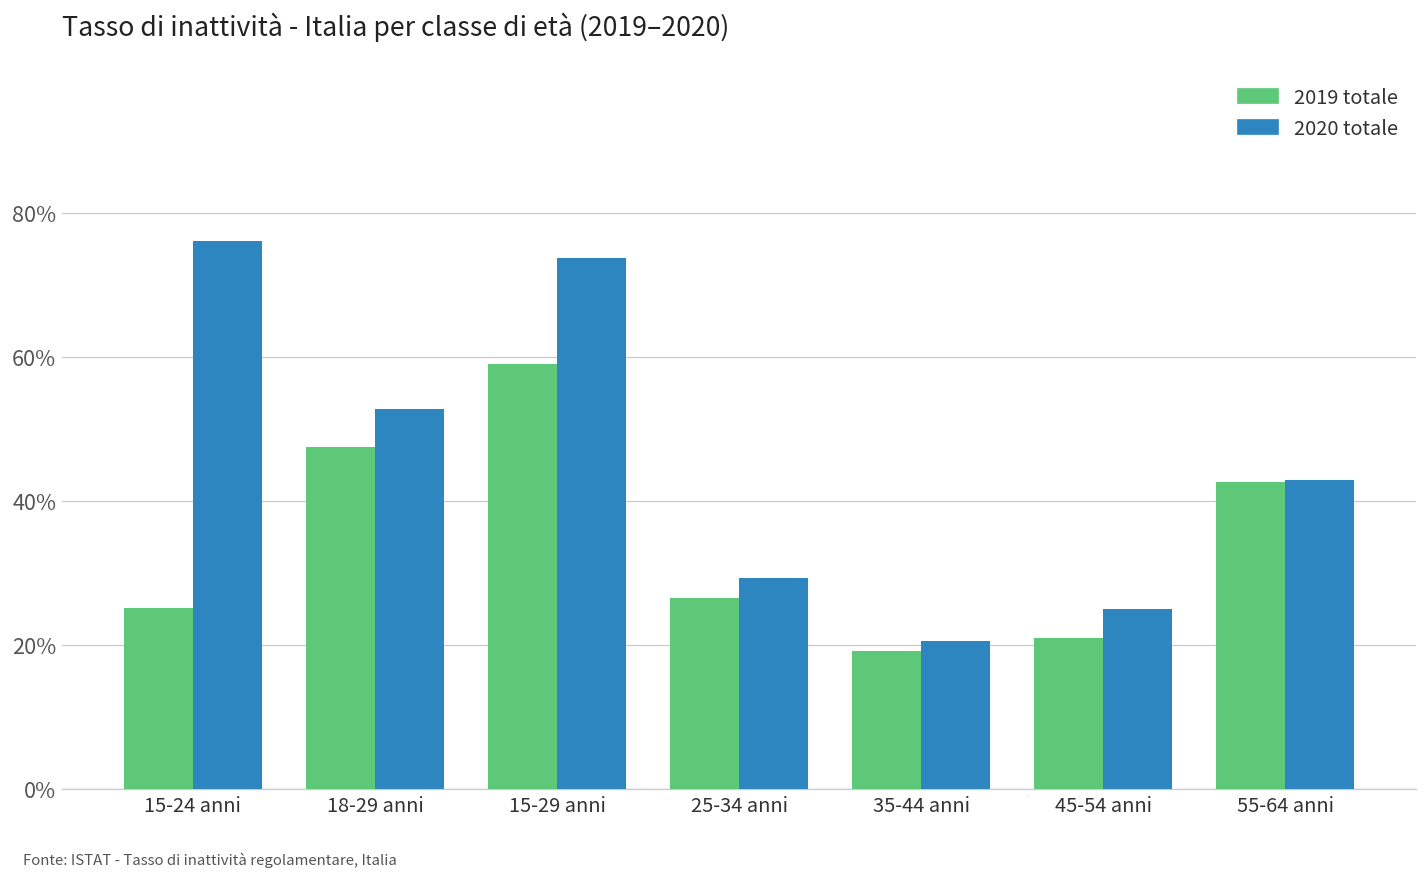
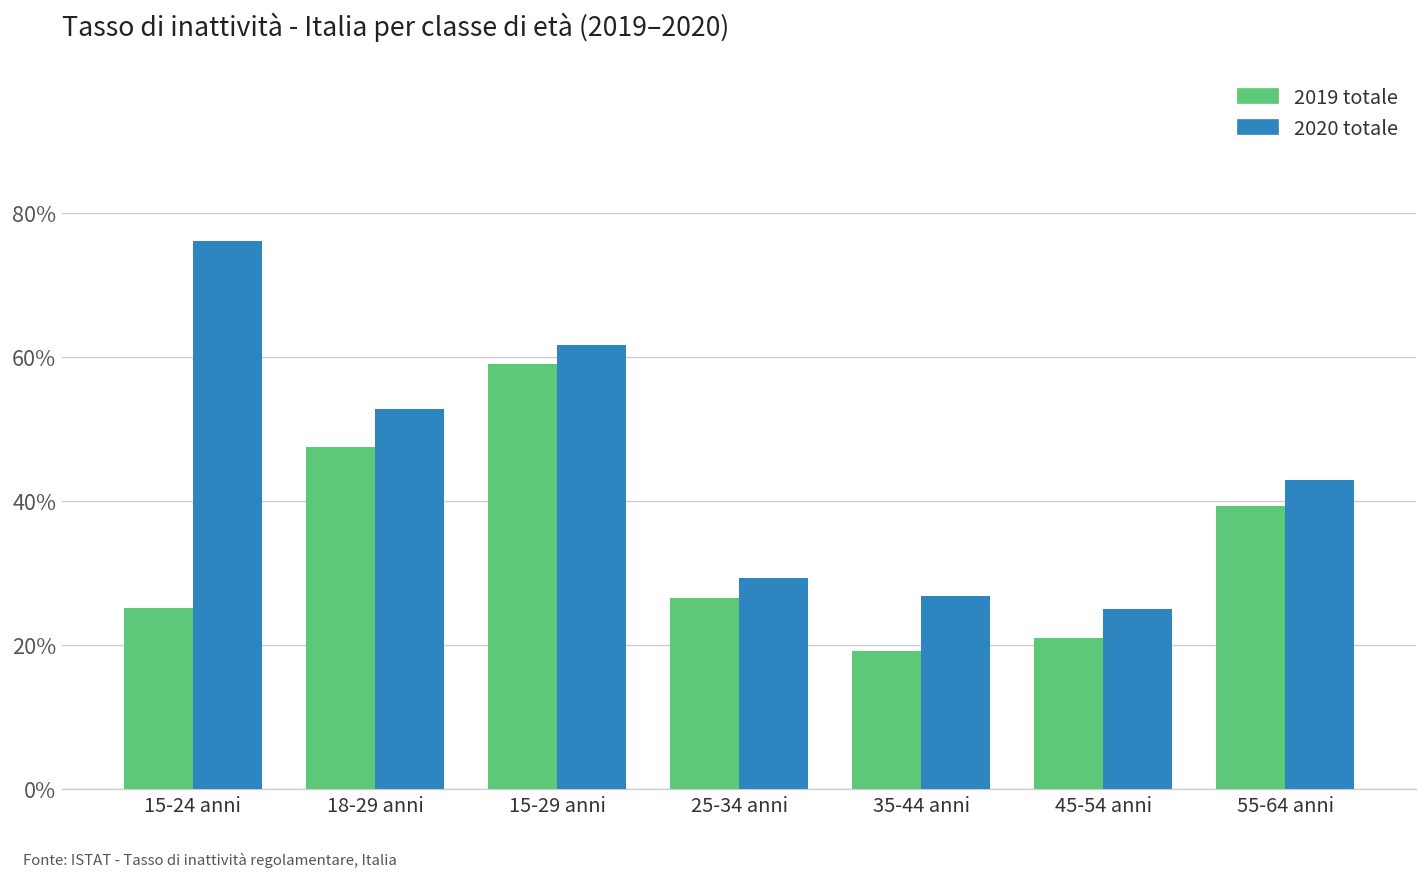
  {
    "2019 totale": {
      "15-24 anni": "25%",
      "18-29 anni": "47%",
      "15-29 anni": "59%",
      "25-34 anni": "27%",
      "35-44 anni": "19%",
      "45-54 anni": "21%",
-     "55-64 anni": "43%"
+     "55-64 anni": "39%"
    },
    "2020 totale": {
      "15-24 anni": "76%",
      "18-29 anni": "53%",
-     "15-29 anni": "74%",
+     "15-29 anni": "62%",
      "25-34 anni": "29%",
-     "35-44 anni": "21%",
+     "35-44 anni": "27%",
      "45-54 anni": "25%",
      "55-64 anni": "43%"
    }
  }
